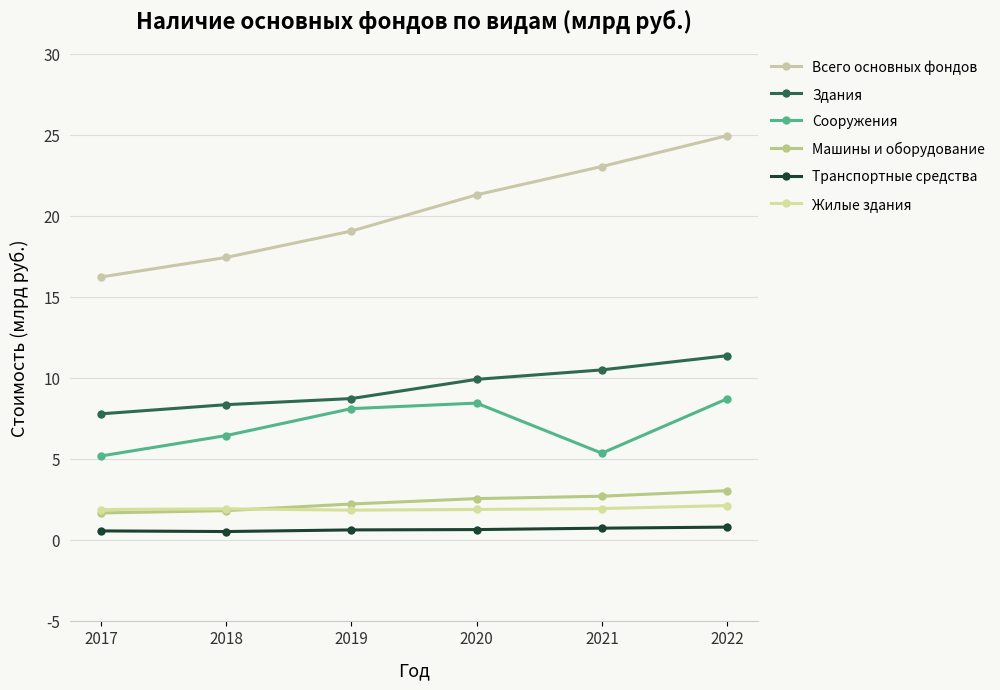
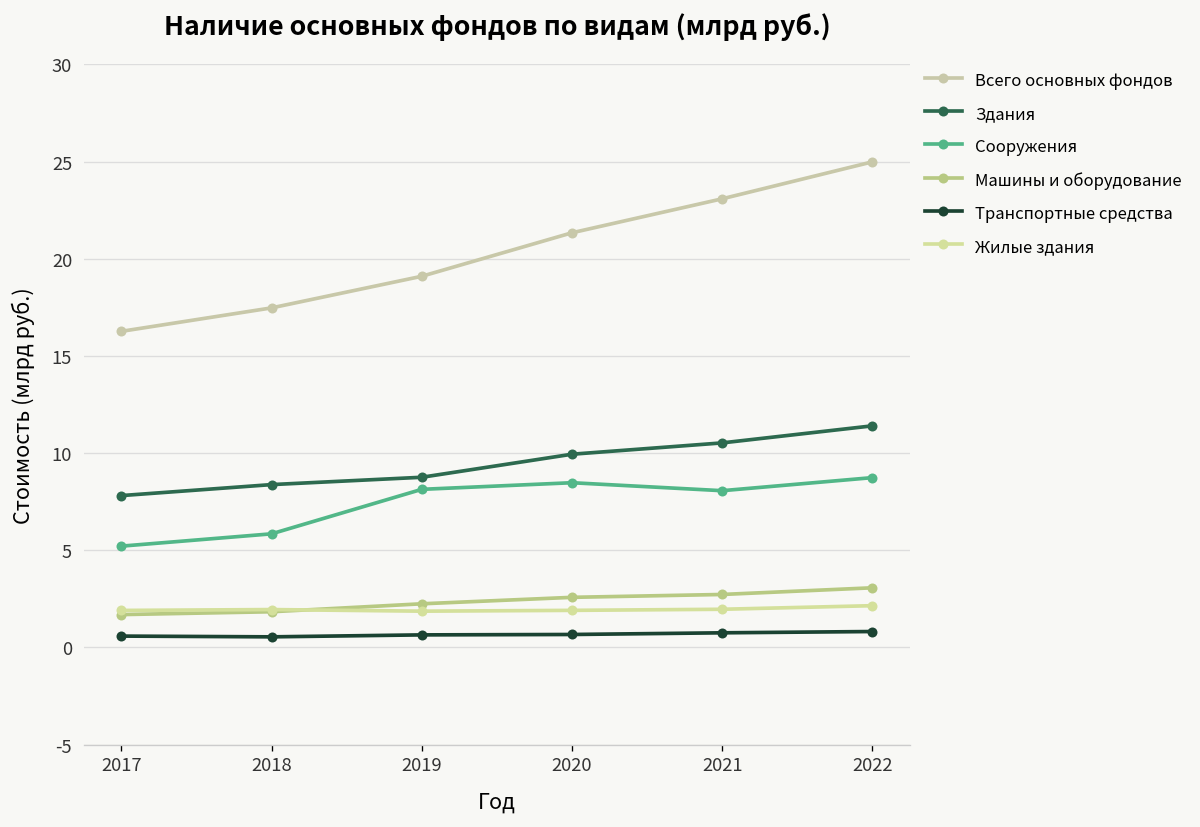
  {
    "Сооружения": {
      "2017": 5.2,
-     "2018": 6.5,
+     "2018": 5.8,
      "2019": 8.1,
      "2020": 8.5,
-     "2021": 5.4,
+     "2021": 8.1,
      "2022": 8.7
    }
  }
